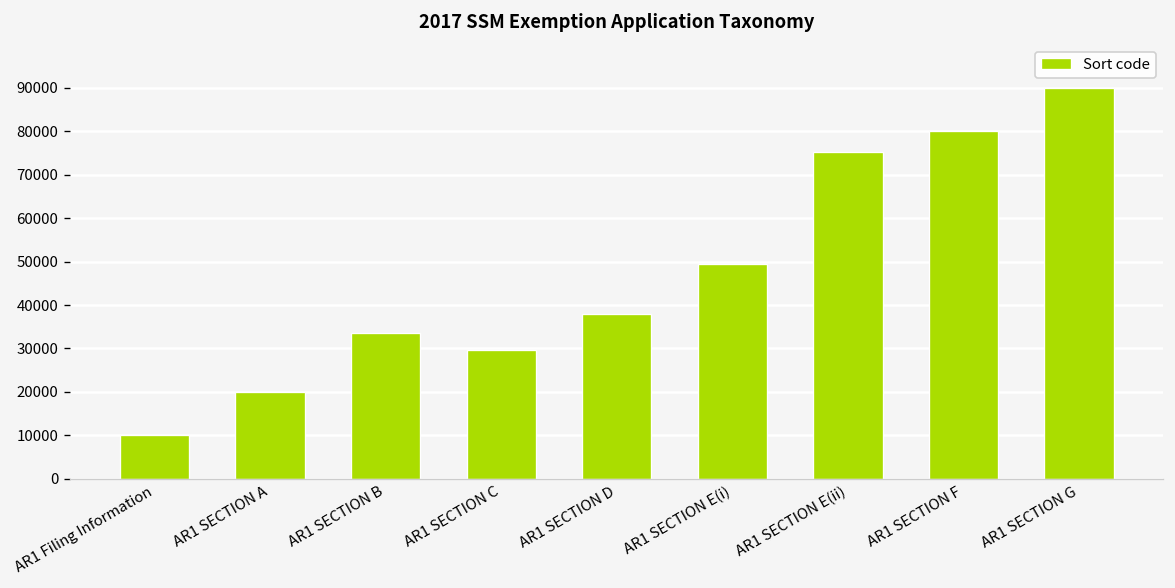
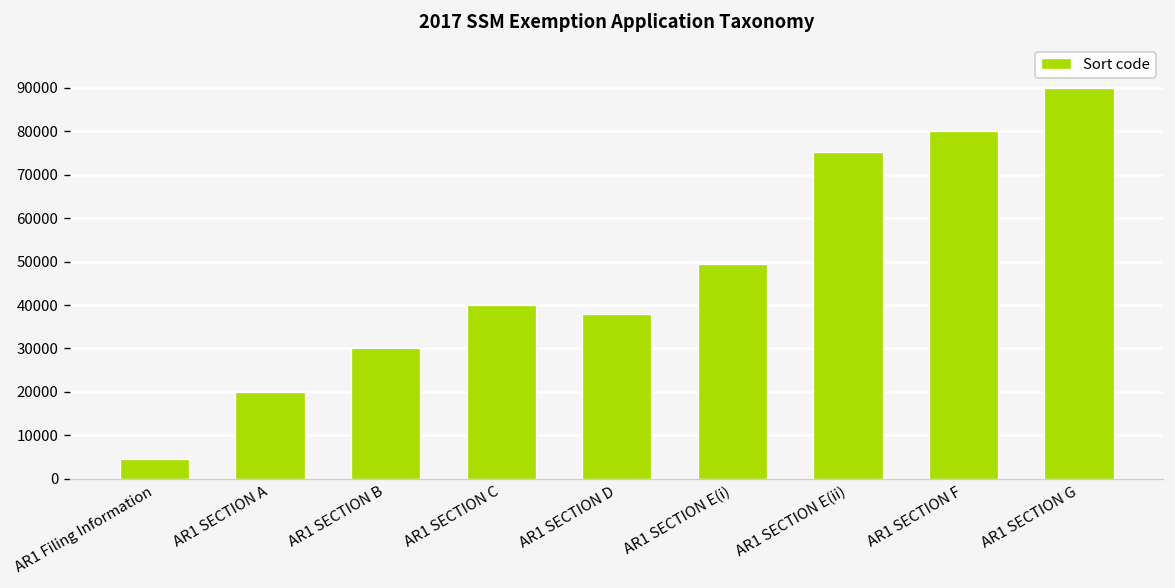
  {
-   "AR1 Filing Information": 10000,
+   "AR1 Filing Information": 5000,
    "AR1 SECTION A": 20000,
-   "AR1 SECTION B": 34000,
-   "AR1 SECTION C": 30000,
+   "AR1 SECTION B": 30000,
+   "AR1 SECTION C": 40000,
    "AR1 SECTION D": 38000,
    "AR1 SECTION E(i)": 49000,
    "AR1 SECTION E(ii)": 75000,
    "AR1 SECTION F": 80000,
    "AR1 SECTION G": 90000
  }
